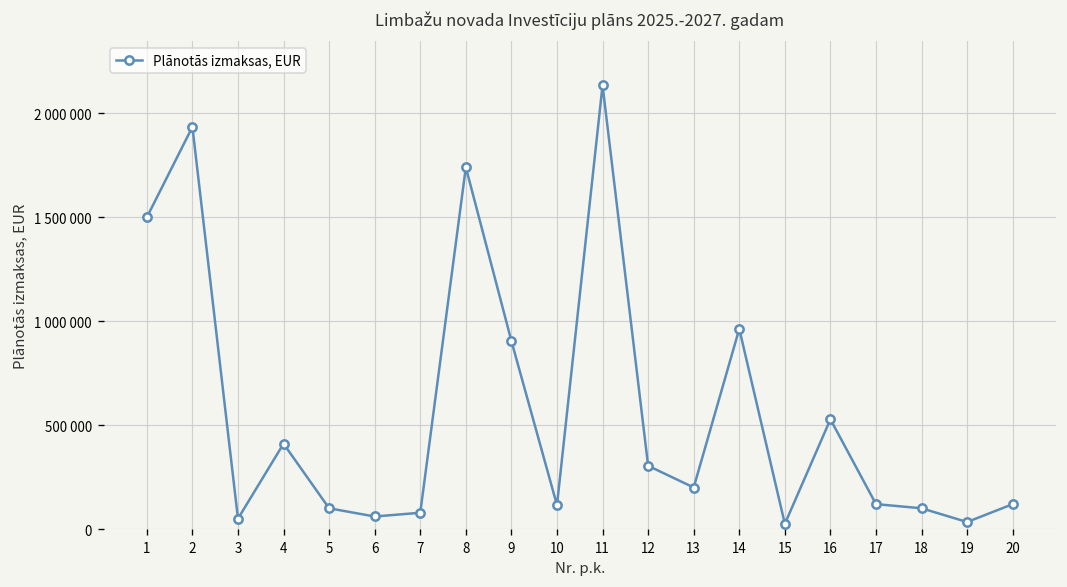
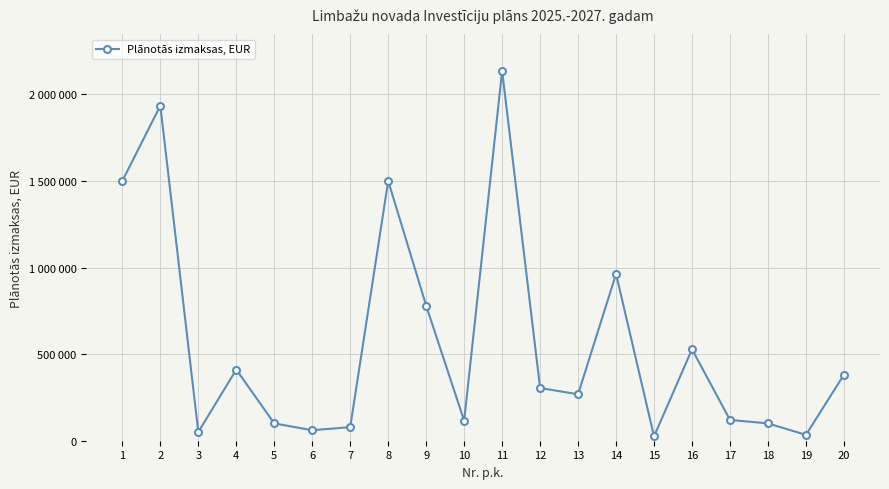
  {
    "1": 1500000,
    "2": 1940000,
    "3": 50000,
    "4": 410000,
    "5": 100000,
    "6": 60000,
    "7": 80000,
-   "8": 1740000,
-   "9": 900000,
+   "8": 1500000,
+   "9": 780000,
    "10": 120000,
    "11": 2140000,
    "12": 300000,
-   "13": 200000,
+   "13": 270000,
    "14": 960000,
    "15": 30000,
    "16": 530000,
    "17": 120000,
    "18": 100000,
    "19": 30000,
-   "20": 120000
+   "20": 380000
  }
